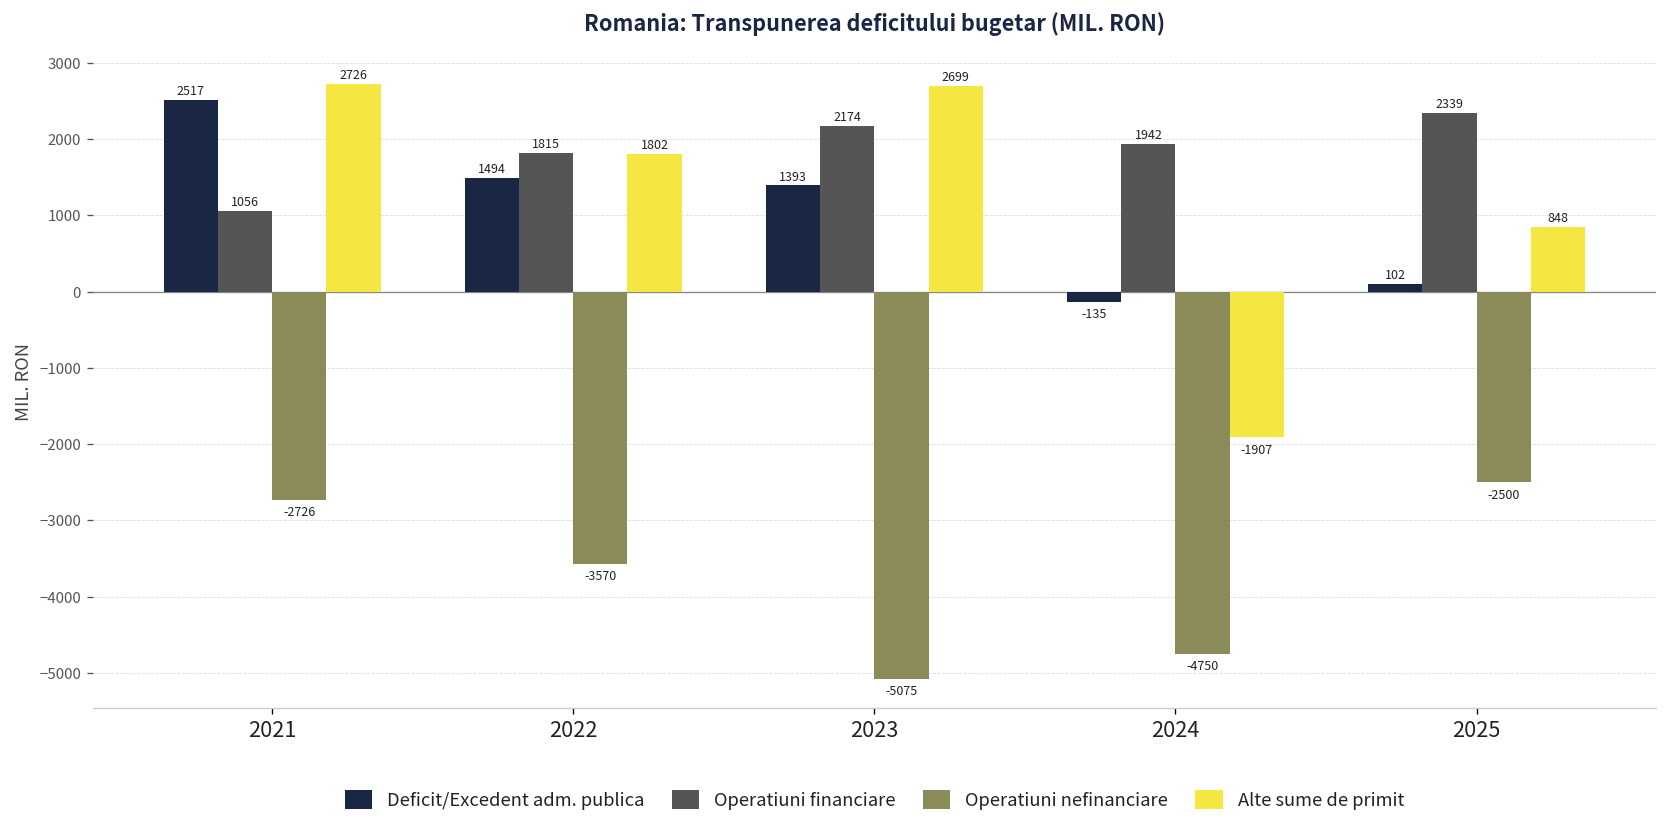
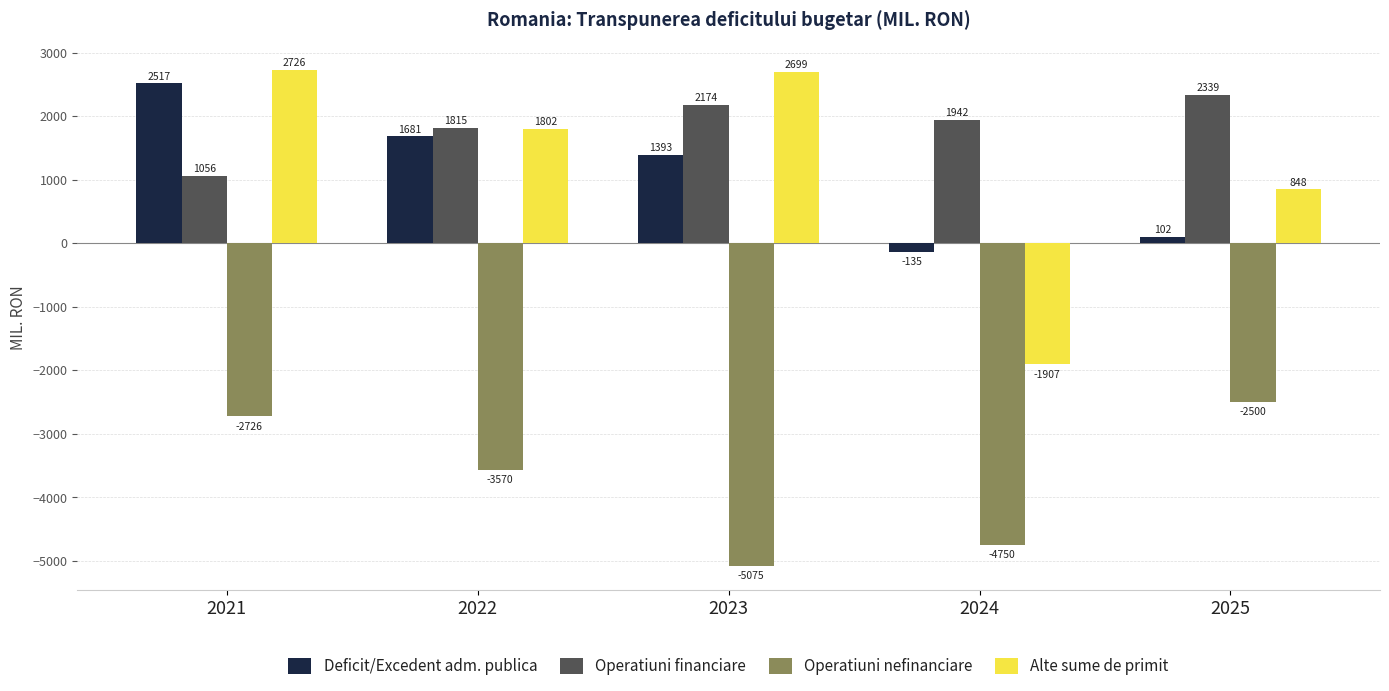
  {
    "Deficit/Excedent adm. publica": {
      "2021": 2517,
-     "2022": 1494,
+     "2022": 1681,
      "2023": 1393,
      "2024": -135,
      "2025": 102
    },
    "Operatiuni financiare": {
      "2021": 1056,
      "2022": 1815,
      "2023": 2174,
      "2024": 1942,
      "2025": 2339
    },
    "Operatiuni nefinanciare": {
      "2021": -2726,
      "2022": -3570,
      "2023": -5075,
      "2024": -4750,
      "2025": -2500
    },
    "Alte sume de primit": {
      "2021": 2726,
      "2022": 1802,
      "2023": 2699,
      "2024": -1907,
      "2025": 848
    }
  }
